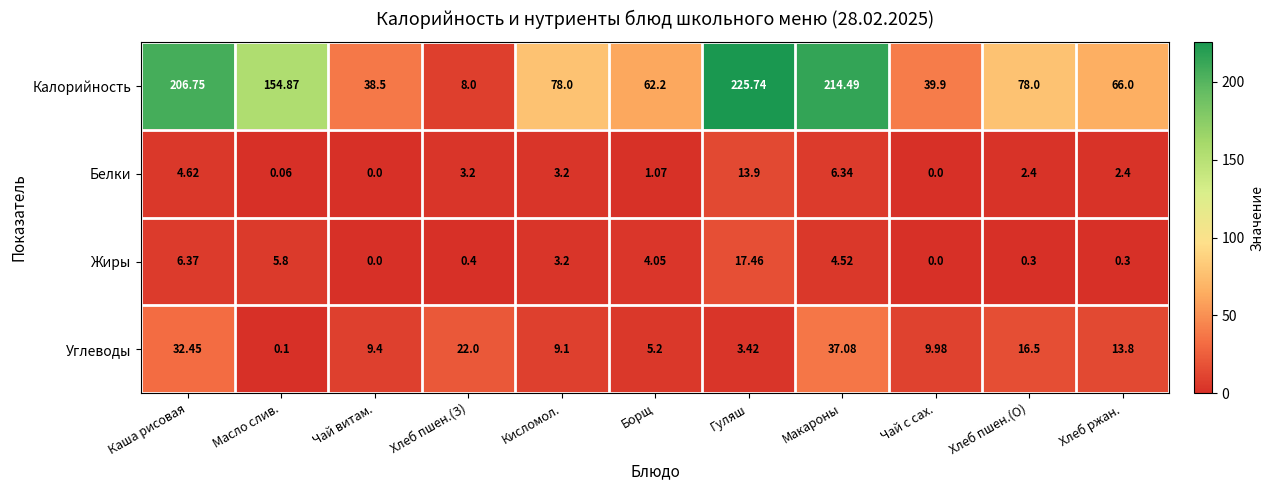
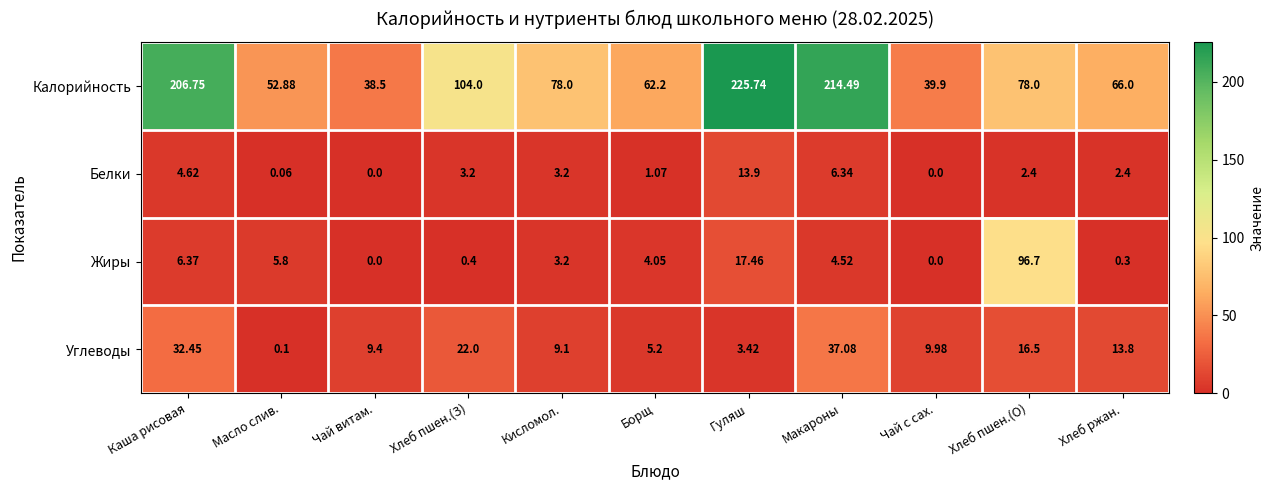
  {
    "Калорийность": {
      "Каша рисовая": 206.75,
-     "Масло слив.": 154.87,
+     "Масло слив.": 52.88,
      "Чай витам.": 38.5,
-     "Хлеб пшен.(З)": 8.0,
+     "Хлеб пшен.(З)": 104.0,
      "Кисломол.": 78.0,
      "Борщ": 62.2,
      "Гуляш": 225.74,
      "Макароны": 214.49,
      "Чай с сах.": 39.9,
      "Хлеб пшен.(О)": 78.0,
      "Хлеб ржан.": 66.0
    },
    "Белки": {
      "Каша рисовая": 4.62,
      "Масло слив.": 0.06,
      "Чай витам.": 0.0,
      "Хлеб пшен.(З)": 3.2,
      "Кисломол.": 3.2,
      "Борщ": 1.07,
      "Гуляш": 13.9,
      "Макароны": 6.34,
      "Чай с сах.": 0.0,
      "Хлеб пшен.(О)": 2.4,
      "Хлеб ржан.": 2.4
    },
    "Жиры": {
      "Каша рисовая": 6.37,
      "Масло слив.": 5.8,
      "Чай витам.": 0.0,
      "Хлеб пшен.(З)": 0.4,
      "Кисломол.": 3.2,
      "Борщ": 4.05,
      "Гуляш": 17.46,
      "Макароны": 4.52,
      "Чай с сах.": 0.0,
-     "Хлеб пшен.(О)": 0.3,
+     "Хлеб пшен.(О)": 96.7,
      "Хлеб ржан.": 0.3
    },
    "Углеводы": {
      "Каша рисовая": 32.45,
      "Масло слив.": 0.1,
      "Чай витам.": 9.4,
      "Хлеб пшен.(З)": 22.0,
      "Кисломол.": 9.1,
      "Борщ": 5.2,
      "Гуляш": 3.42,
      "Макароны": 37.08,
      "Чай с сах.": 9.98,
      "Хлеб пшен.(О)": 16.5,
      "Хлеб ржан.": 13.8
    }
  }
